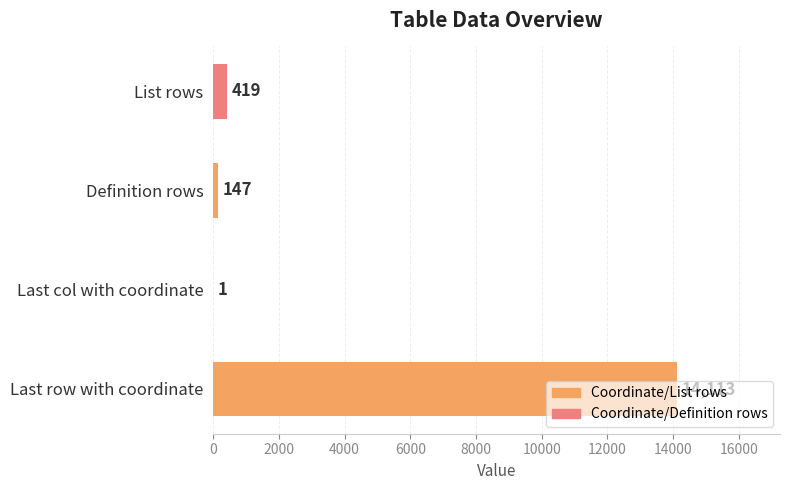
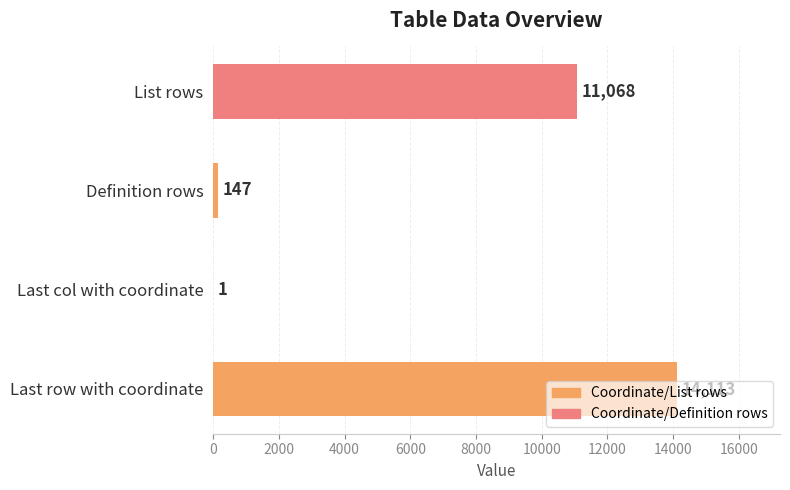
  {
-   "List rows": "419",
+   "List rows": "11,068",
    "Definition rows": "147",
    "Last col with coordinate": "1"
  }
